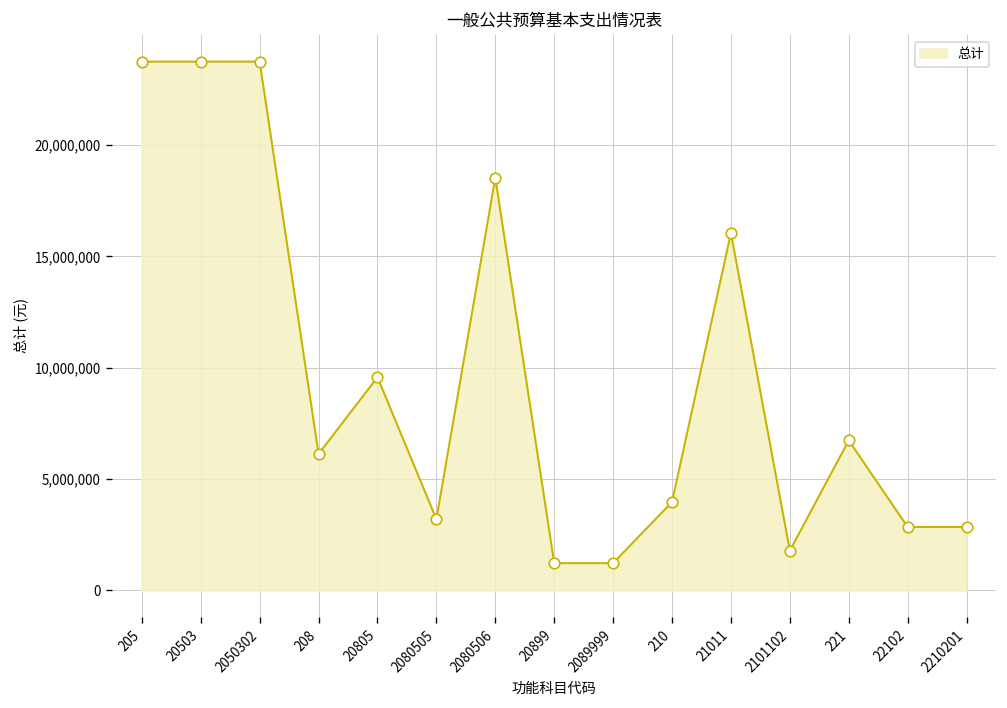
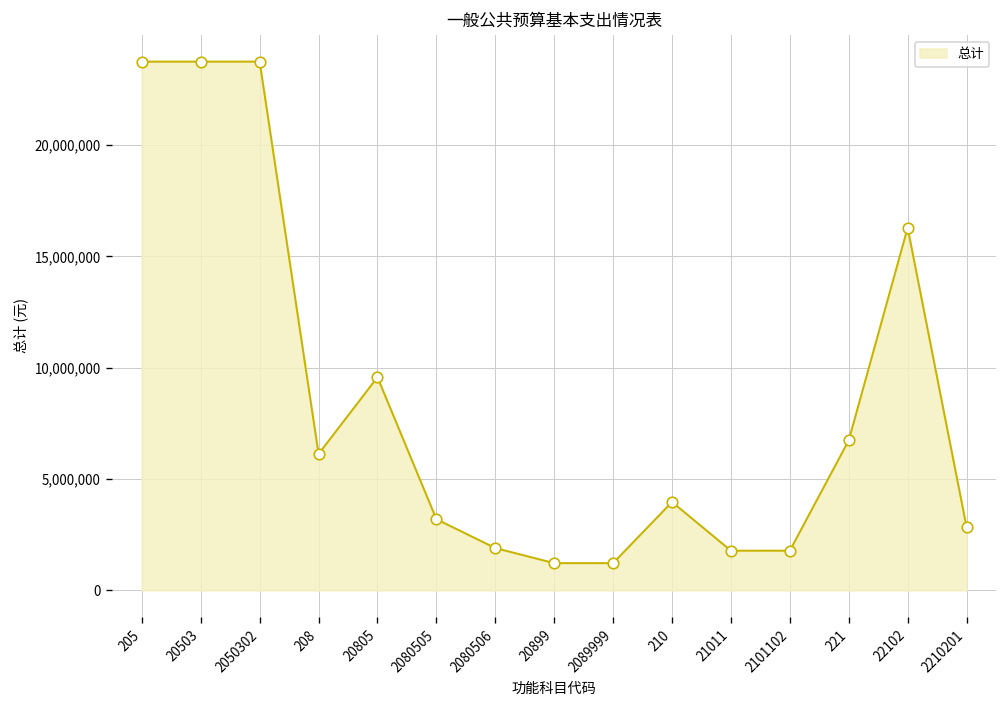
  {
    "205": "23,800,000",
    "20503": "23,800,000",
    "2050302": "23,800,000",
    "208": "6,100,000",
    "20805": "9,600,000",
    "2080505": "3,200,000",
-   "2080506": "18,500,000",
+   "2080506": "1,900,000",
    "20899": "1,200,000",
    "2089999": "1,200,000",
    "210": "4,000,000",
-   "21011": "16,100,000",
+   "21011": "1,800,000",
    "2101102": "1,800,000",
    "221": "6,700,000",
-   "22102": "2,800,000",
+   "22102": "16,300,000",
    "2210201": "2,800,000"
  }
